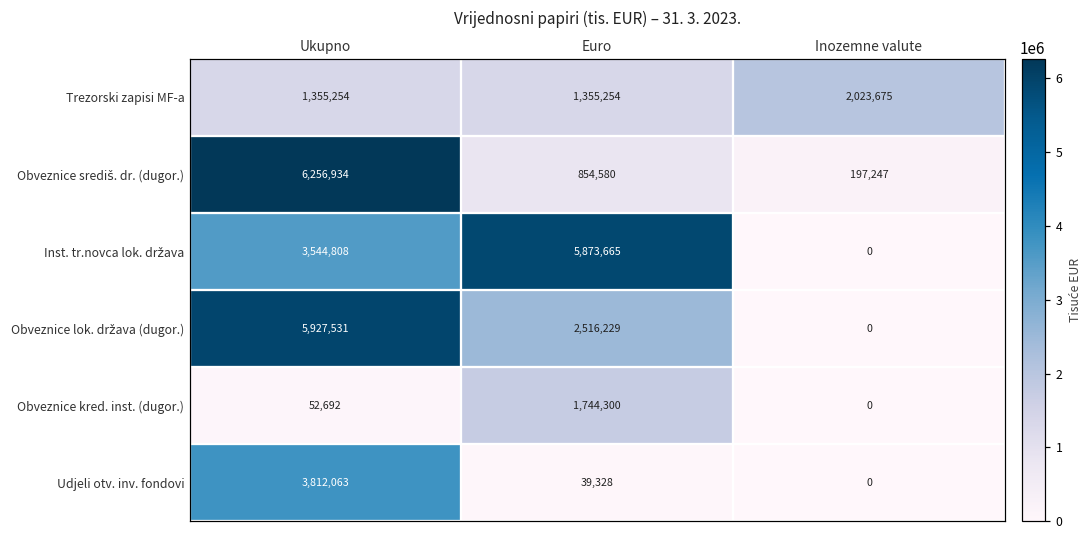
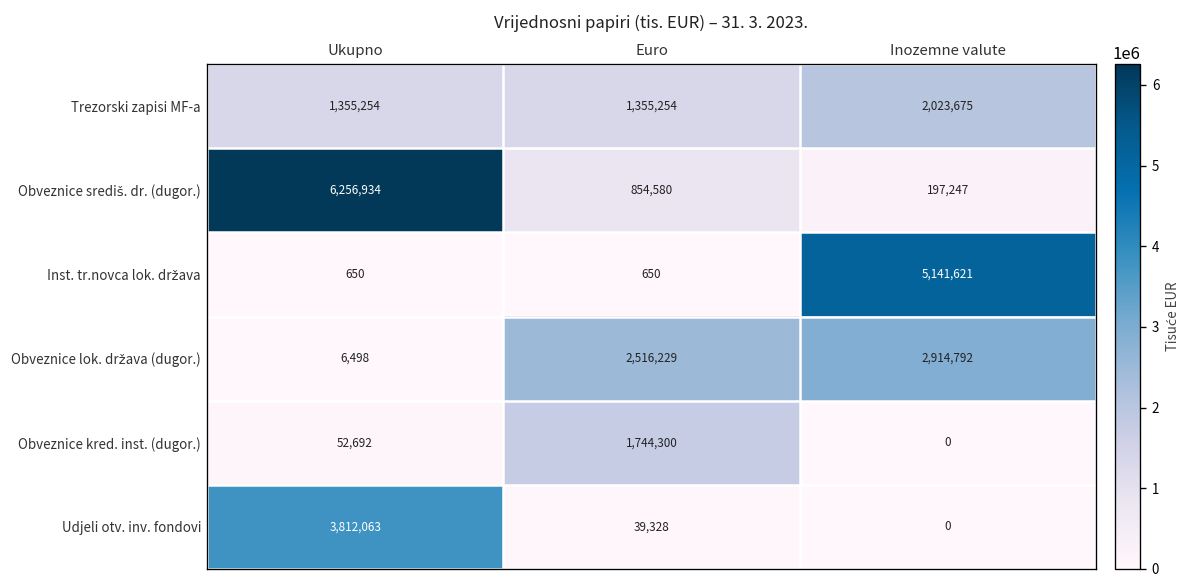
  {
    "Trezorski zapisi MF-a": {
      "Ukupno": "1,355,254",
      "Euro": "1,355,254",
      "Inozemne valute": "2,023,675"
    },
    "Obveznice središ. dr. (dugor.)": {
      "Ukupno": "6,256,934",
      "Euro": "854,580",
      "Inozemne valute": "197,247"
    },
    "Inst. tr.novca lok. država": {
-     "Ukupno": "3,544,808",
-     "Euro": "5,873,665",
-     "Inozemne valute": "0"
+     "Ukupno": "650",
+     "Euro": "650",
+     "Inozemne valute": "5,141,621"
    },
    "Obveznice lok. država (dugor.)": {
-     "Ukupno": "5,927,531",
+     "Ukupno": "6,498",
      "Euro": "2,516,229",
-     "Inozemne valute": "0"
+     "Inozemne valute": "2,914,792"
    },
    "Obveznice kred. inst. (dugor.)": {
      "Ukupno": "52,692",
      "Euro": "1,744,300",
      "Inozemne valute": "0"
    },
    "Udjeli otv. inv. fondovi": {
      "Ukupno": "3,812,063",
      "Euro": "39,328",
      "Inozemne valute": "0"
    }
  }
